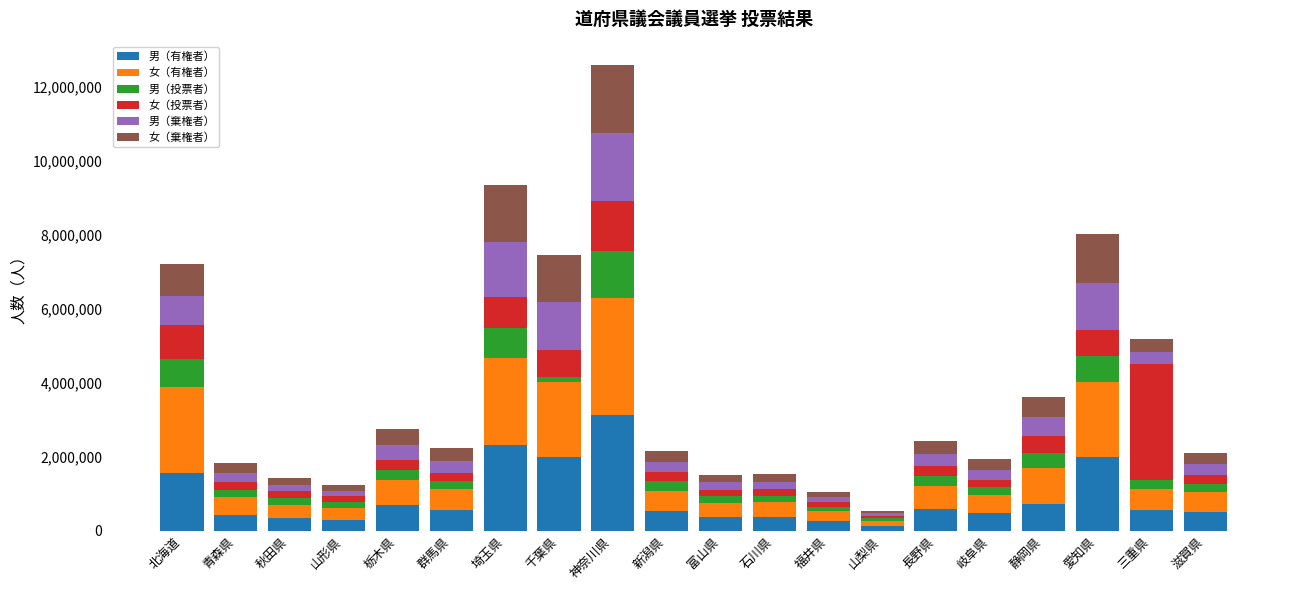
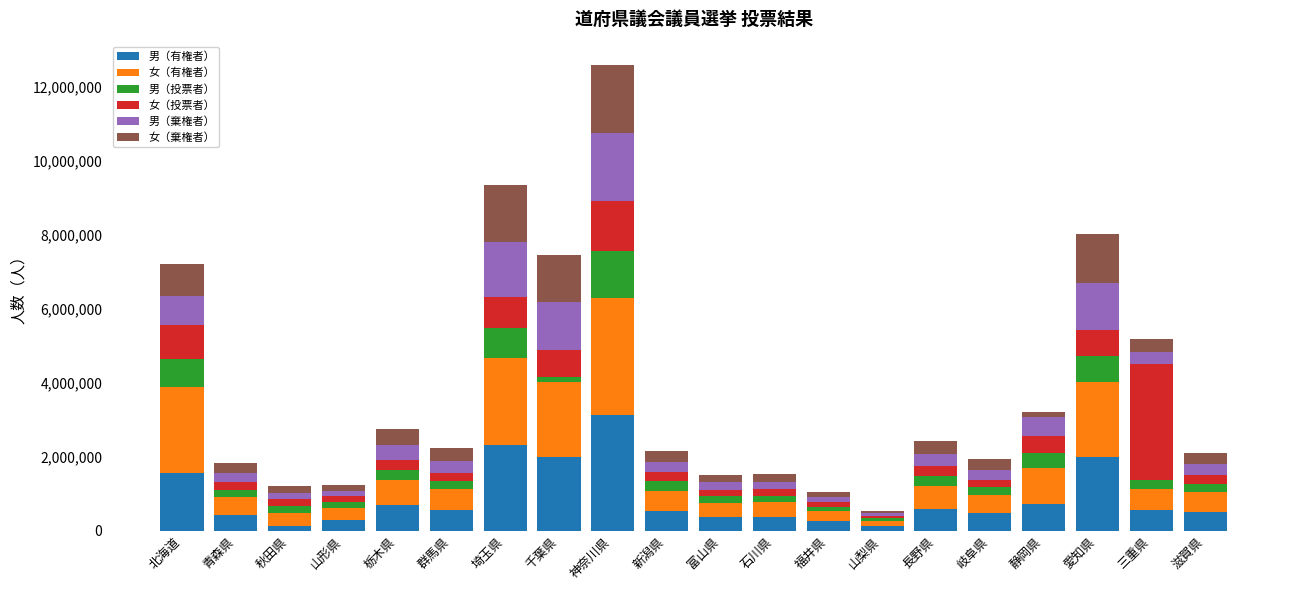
  {
    "男（有権者）": {
      "北海道": "1,500,000",
      "青森県": "400,000",
-     "秋田県": "300,000",
+     "秋田県": "100,000",
      "山形県": "300,000",
      "栃木県": "700,000",
      "群馬県": "500,000",
      "埼玉県": "2,300,000",
      "千葉県": "2,000,000",
      "神奈川県": "3,100,000",
      "新潟県": "500,000",
      "富山県": "400,000",
      "石川県": "400,000",
      "福井県": "200,000",
      "山梨県": "100,000",
      "長野県": "600,000",
      "岐阜県": "500,000",
      "静岡県": "700,000",
      "愛知県": "2,000,000",
      "三重県": "500,000",
      "滋賀県": "500,000"
    },
    "女（有権者）": {
      "北海道": "2,300,000",
      "青森県": "500,000",
      "秋田県": "400,000",
      "山形県": "300,000",
      "栃木県": "700,000",
      "群馬県": "600,000",
      "埼玉県": "2,400,000",
      "千葉県": "2,000,000",
      "神奈川県": "3,200,000",
      "新潟県": "600,000",
      "富山県": "400,000",
      "石川県": "400,000",
      "福井県": "300,000",
      "山梨県": "100,000",
      "長野県": "600,000",
      "岐阜県": "500,000",
      "静岡県": "1,000,000",
      "愛知県": "2,000,000",
      "三重県": "600,000",
      "滋賀県": "500,000"
    },
    "男（投票者）": {
      "北海道": "800,000",
      "青森県": "200,000",
      "秋田県": "200,000",
      "山形県": "200,000",
      "栃木県": "300,000",
      "群馬県": "200,000",
      "埼玉県": "800,000",
      "千葉県": "100,000",
      "神奈川県": "1,300,000",
      "新潟県": "200,000",
      "富山県": "200,000",
      "石川県": "200,000",
      "福井県": "100,000",
      "長野県": "300,000",
      "岐阜県": "200,000",
      "静岡県": "400,000",
      "愛知県": "700,000",
      "三重県": "200,000",
      "滋賀県": "200,000"
    },
    "女（投票者）": {
      "北海道": "900,000",
      "青森県": "200,000",
      "秋田県": "200,000",
      "山形県": "200,000",
      "栃木県": "300,000",
      "群馬県": "200,000",
      "埼玉県": "800,000",
      "千葉県": "700,000",
      "神奈川県": "1,300,000",
      "新潟県": "300,000",
      "富山県": "200,000",
      "石川県": "200,000",
      "福井県": "100,000",
      "長野県": "300,000",
      "岐阜県": "200,000",
      "静岡県": "400,000",
      "愛知県": "700,000",
      "三重県": "3,200,000",
      "滋賀県": "200,000"
    },
    "男（棄権者）": {
      "北海道": "800,000",
      "青森県": "200,000",
      "秋田県": "200,000",
      "山形県": "100,000",
      "栃木県": "400,000",
      "群馬県": "300,000",
      "埼玉県": "1,500,000",
      "千葉県": "1,300,000",
      "神奈川県": "1,800,000",
      "新潟県": "300,000",
      "富山県": "200,000",
      "石川県": "200,000",
      "福井県": "100,000",
      "山梨県": "100,000",
      "長野県": "300,000",
      "岐阜県": "300,000",
      "静岡県": "500,000",
      "愛知県": "1,300,000",
      "三重県": "300,000",
      "滋賀県": "300,000"
    },
    "女（棄権者）": {
      "北海道": "900,000",
      "青森県": "300,000",
      "秋田県": "200,000",
      "山形県": "200,000",
      "栃木県": "400,000",
      "群馬県": "300,000",
      "埼玉県": "1,500,000",
      "千葉県": "1,300,000",
      "神奈川県": "1,800,000",
      "新潟県": "300,000",
      "富山県": "200,000",
      "石川県": "200,000",
      "福井県": "100,000",
      "山梨県": "100,000",
      "長野県": "300,000",
      "岐阜県": "300,000",
-     "静岡県": "500,000",
+     "静岡県": "100,000",
      "愛知県": "1,300,000",
      "三重県": "300,000",
      "滋賀県": "300,000"
    }
  }
